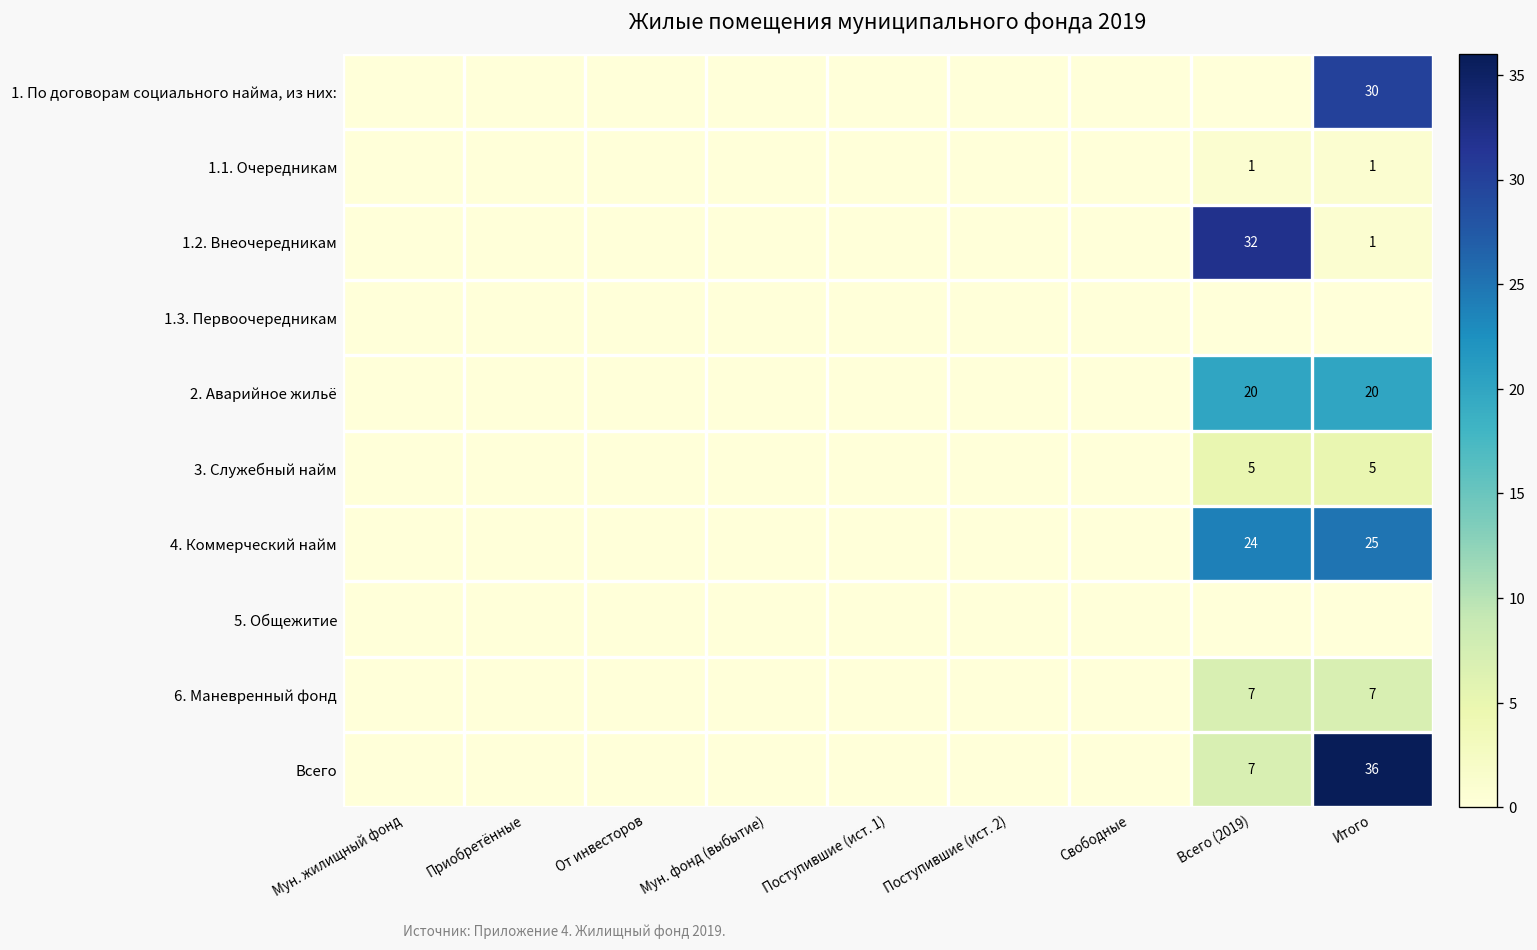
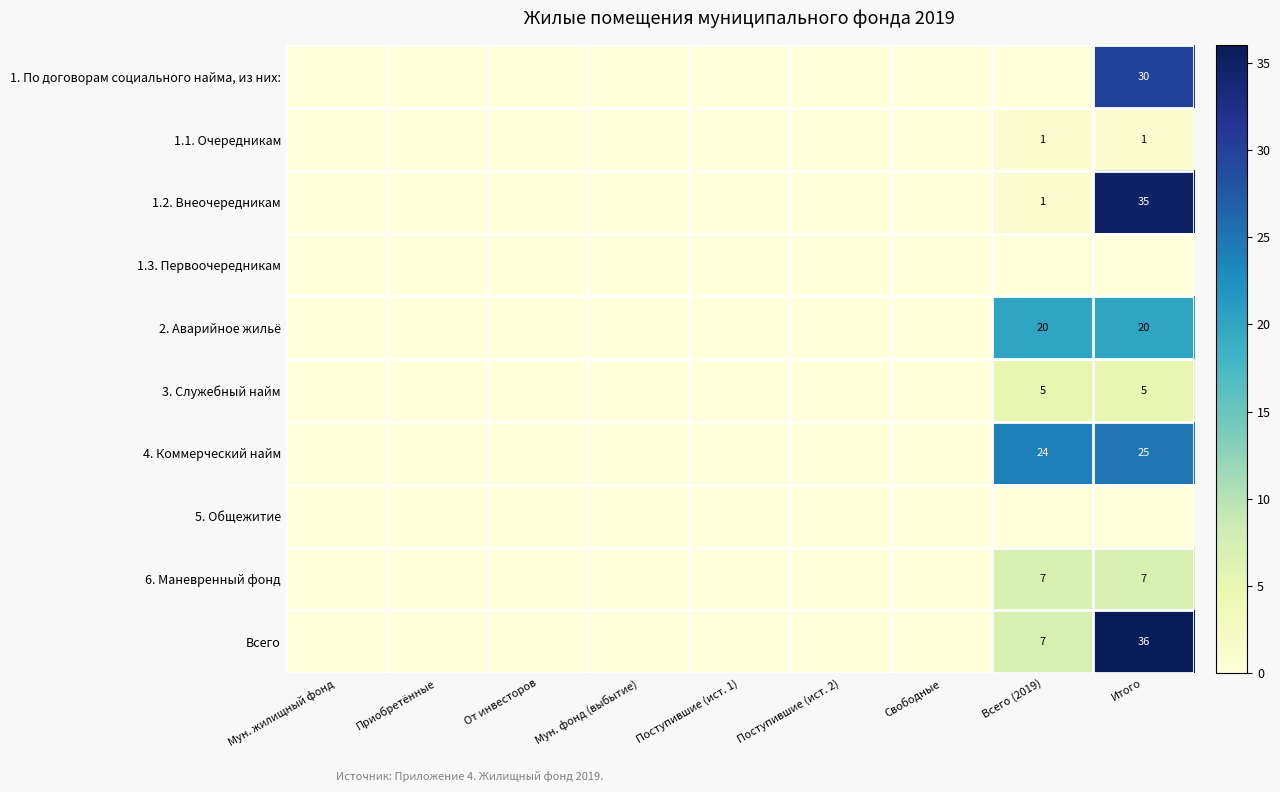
  {
    "1. По договорам социального найма, из них:": {
      "Итого": 30
    },
    "1.1. Очередникам": {
      "Всего (2019)": 1,
      "Итого": 1
    },
    "1.2. Внеочередникам": {
-     "Всего (2019)": 32,
-     "Итого": 1
+     "Всего (2019)": 1,
+     "Итого": 35
    },
    "2. Аварийное жильё": {
      "Всего (2019)": 20,
      "Итого": 20
    },
    "3. Служебный найм": {
      "Всего (2019)": 5,
      "Итого": 5
    },
    "4. Коммерческий найм": {
      "Всего (2019)": 24,
      "Итого": 25
    },
    "6. Маневренный фонд": {
      "Всего (2019)": 7,
      "Итого": 7
    },
    "Всего": {
      "Всего (2019)": 7,
      "Итого": 36
    }
  }
